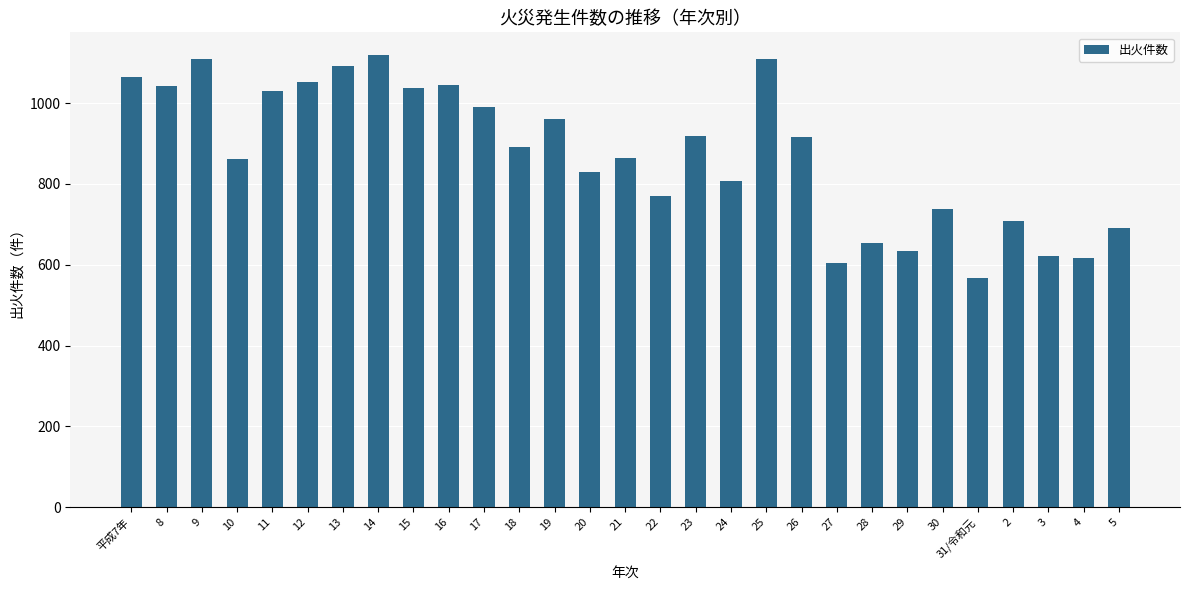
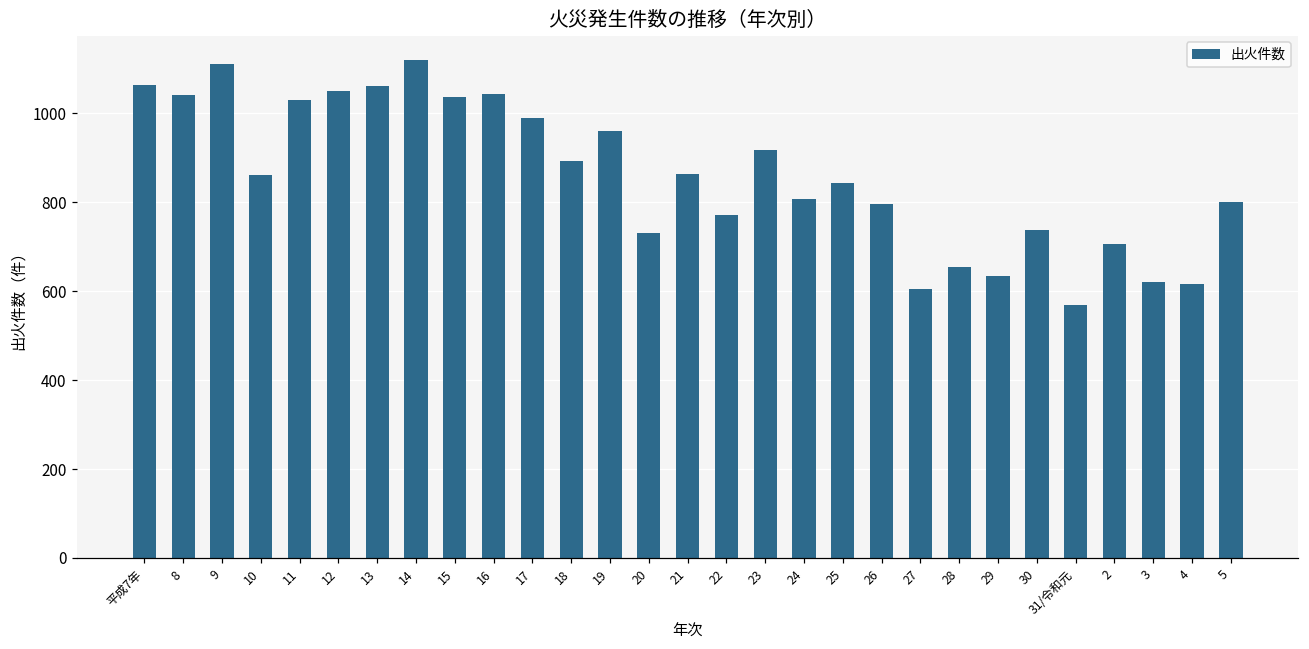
  {
    "平成7年": 1060,
    "8": 1040,
    "9": 1110,
    "10": 860,
    "11": 1030,
    "12": 1050,
-   "13": 1090,
+   "13": 1060,
    "14": 1120,
    "15": 1040,
    "16": 1040,
    "17": 990,
    "18": 890,
    "19": 960,
-   "20": 830,
+   "20": 730,
    "21": 860,
    "22": 770,
    "23": 920,
    "24": 810,
-   "25": 1110,
-   "26": 920,
+   "25": 840,
+   "26": 800,
    "27": 600,
    "28": 650,
    "29": 630,
    "30": 740,
    "31/令和元": 570,
    "2": 710,
    "3": 620,
    "4": 620,
-   "5": 690
+   "5": 800
  }
